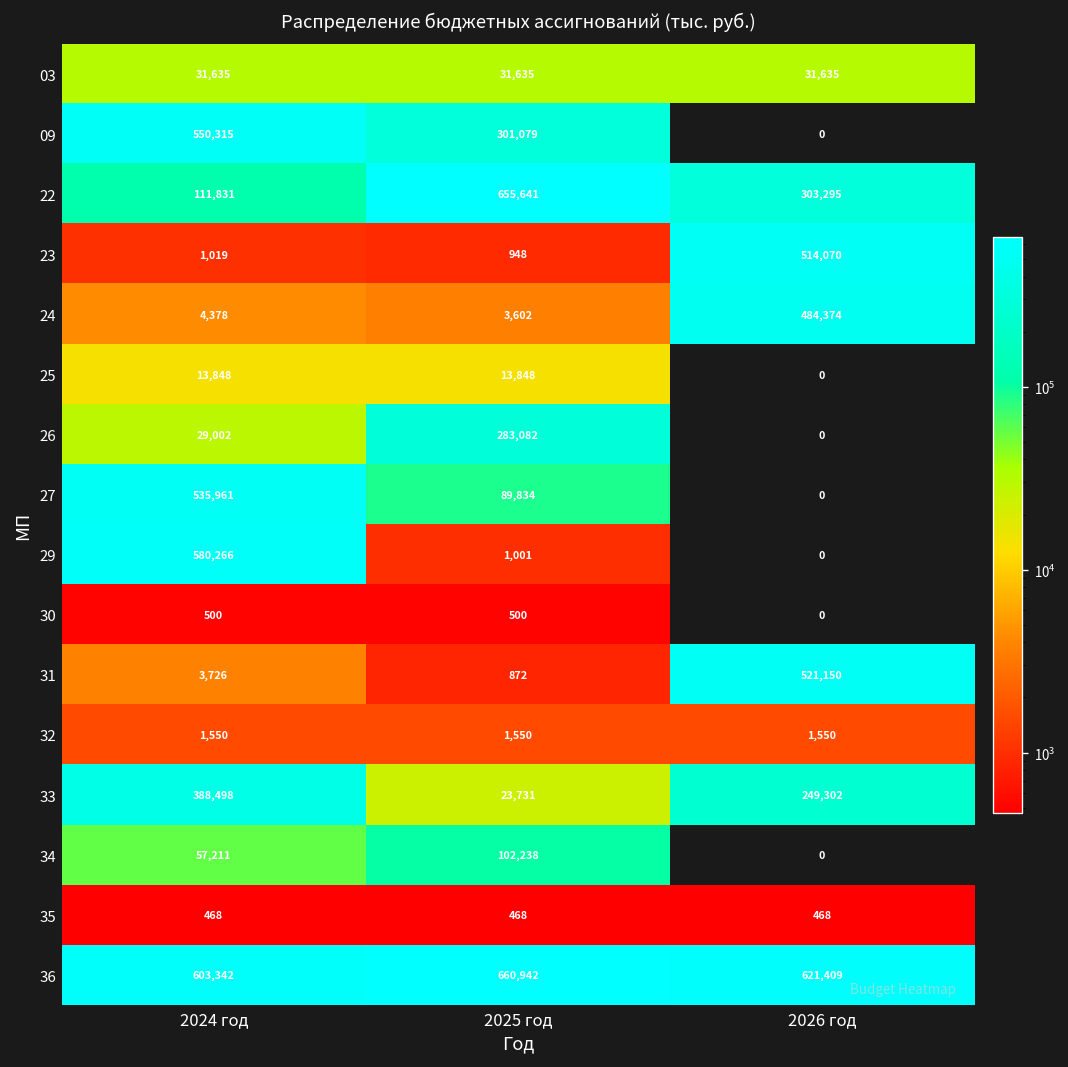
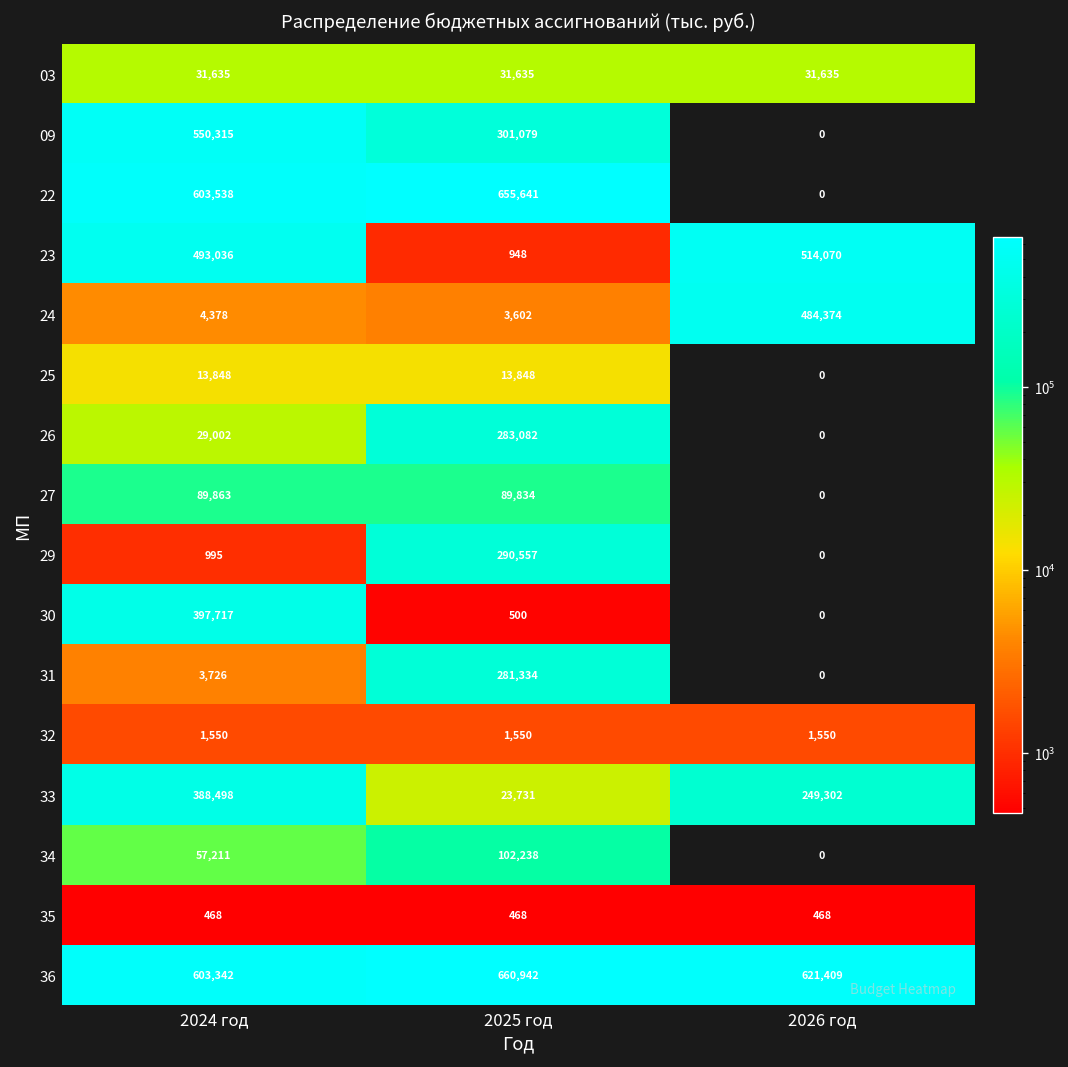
  {
    "03": {
      "2024 год": "31,635",
      "2025 год": "31,635",
      "2026 год": "31,635"
    },
    "09": {
      "2024 год": "550,315",
      "2025 год": "301,079",
      "2026 год": "0"
    },
    "22": {
-     "2024 год": "111,831",
+     "2024 год": "603,538",
      "2025 год": "655,641",
-     "2026 год": "303,295"
+     "2026 год": "0"
    },
    "23": {
-     "2024 год": "1,019",
+     "2024 год": "493,036",
      "2025 год": "948",
      "2026 год": "514,070"
    },
    "24": {
      "2024 год": "4,378",
      "2025 год": "3,602",
      "2026 год": "484,374"
    },
    "25": {
      "2024 год": "13,848",
      "2025 год": "13,848",
      "2026 год": "0"
    },
    "26": {
      "2024 год": "29,002",
      "2025 год": "283,082",
      "2026 год": "0"
    },
    "27": {
-     "2024 год": "535,961",
+     "2024 год": "89,863",
      "2025 год": "89,834",
      "2026 год": "0"
    },
    "29": {
-     "2024 год": "580,266",
-     "2025 год": "1,001",
+     "2024 год": "995",
+     "2025 год": "290,557",
      "2026 год": "0"
    },
    "30": {
-     "2024 год": "500",
+     "2024 год": "397,717",
      "2025 год": "500",
      "2026 год": "0"
    },
    "31": {
      "2024 год": "3,726",
-     "2025 год": "872",
-     "2026 год": "521,150"
+     "2025 год": "281,334",
+     "2026 год": "0"
    },
    "32": {
      "2024 год": "1,550",
      "2025 год": "1,550",
      "2026 год": "1,550"
    },
    "33": {
      "2024 год": "388,498",
      "2025 год": "23,731",
      "2026 год": "249,302"
    },
    "34": {
      "2024 год": "57,211",
      "2025 год": "102,238",
      "2026 год": "0"
    },
    "35": {
      "2024 год": "468",
      "2025 год": "468",
      "2026 год": "468"
    },
    "36": {
      "2024 год": "603,342",
      "2025 год": "660,942"
    }
  }
